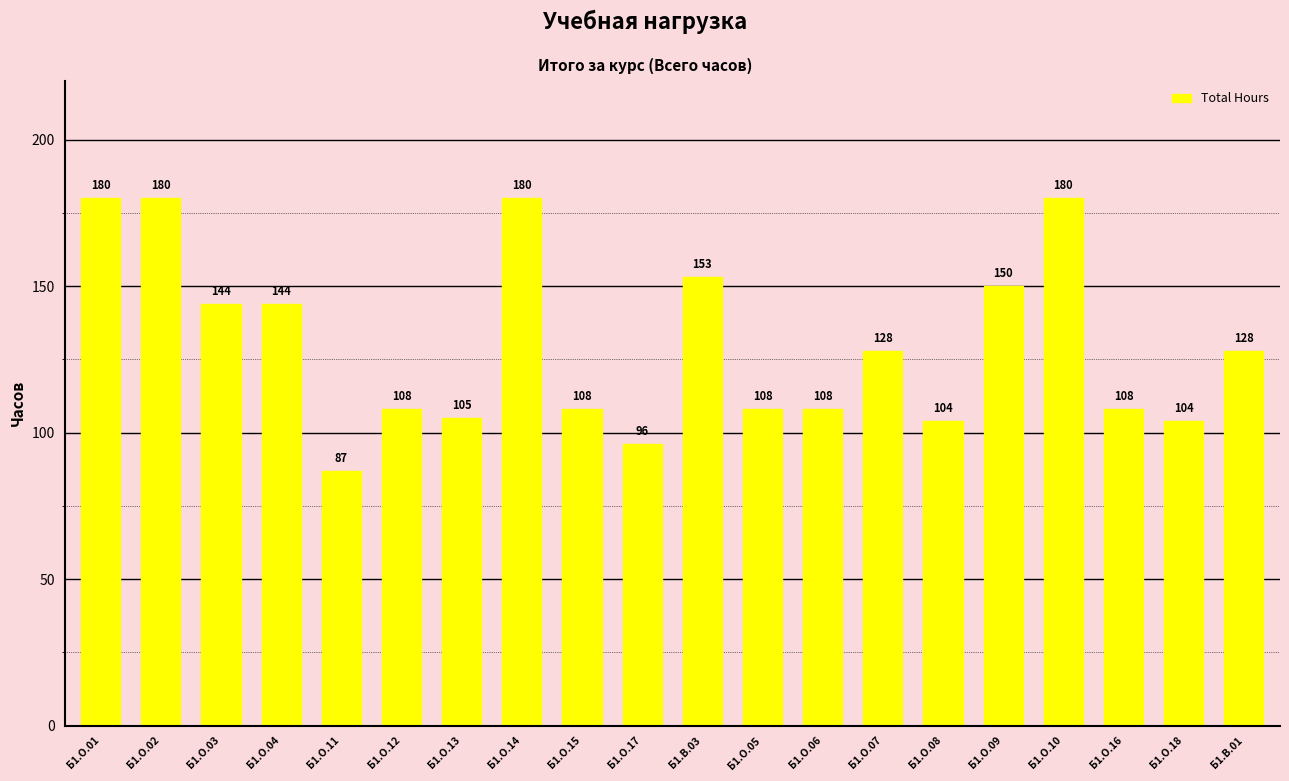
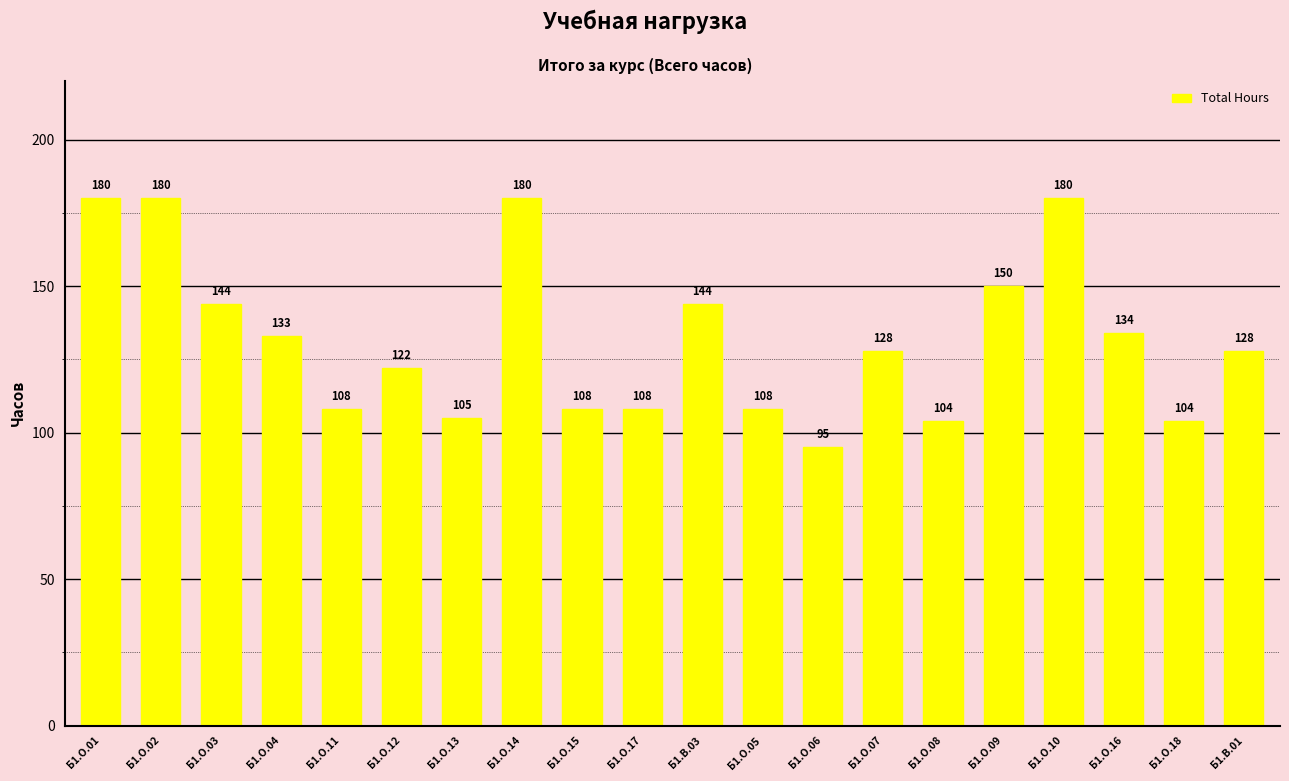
  {
    "Б1.О.01": 180,
    "Б1.О.02": 180,
    "Б1.О.03": 144,
-   "Б1.О.04": 144,
-   "Б1.О.11": 87,
-   "Б1.О.12": 108,
+   "Б1.О.04": 133,
+   "Б1.О.11": 108,
+   "Б1.О.12": 122,
    "Б1.О.13": 105,
    "Б1.О.14": 180,
    "Б1.О.15": 108,
-   "Б1.О.17": 96,
-   "Б1.В.03": 153,
+   "Б1.О.17": 108,
+   "Б1.В.03": 144,
    "Б1.О.05": 108,
-   "Б1.О.06": 108,
+   "Б1.О.06": 95,
    "Б1.О.07": 128,
    "Б1.О.08": 104,
    "Б1.О.09": 150,
    "Б1.О.10": 180,
-   "Б1.О.16": 108,
+   "Б1.О.16": 134,
    "Б1.О.18": 104,
    "Б1.В.01": 128
  }
